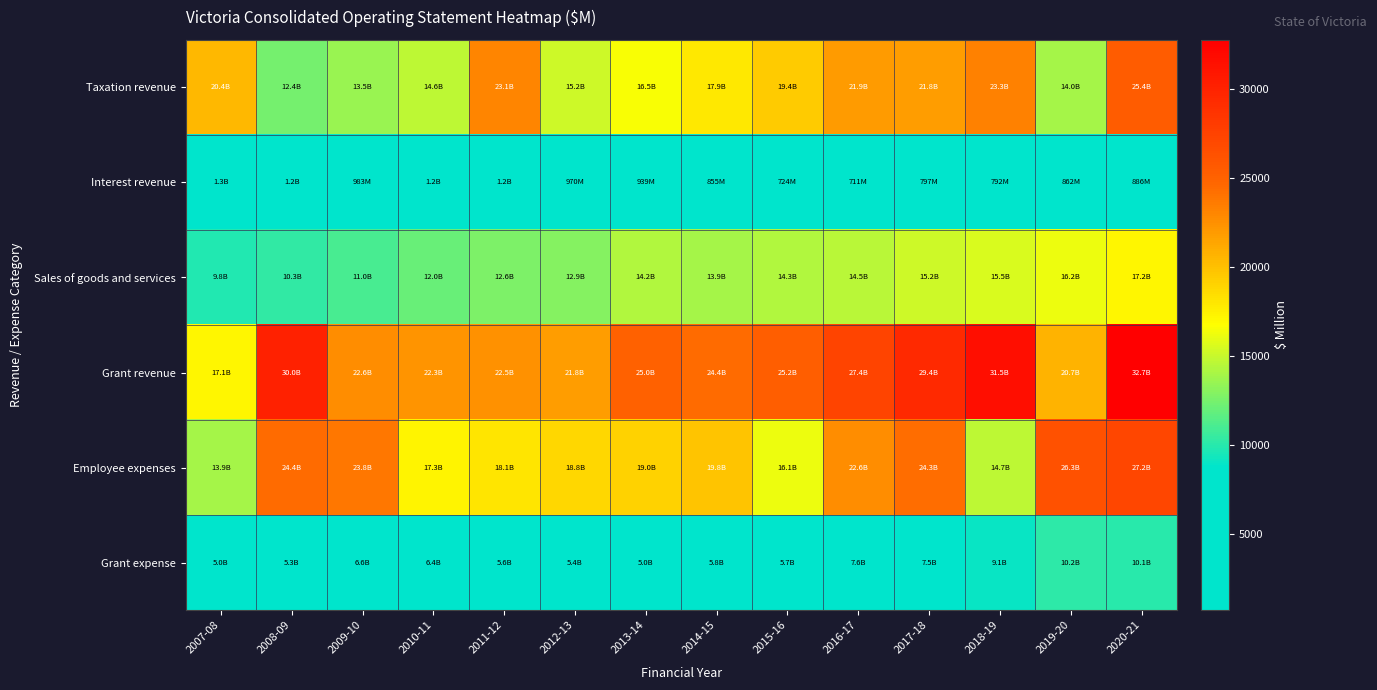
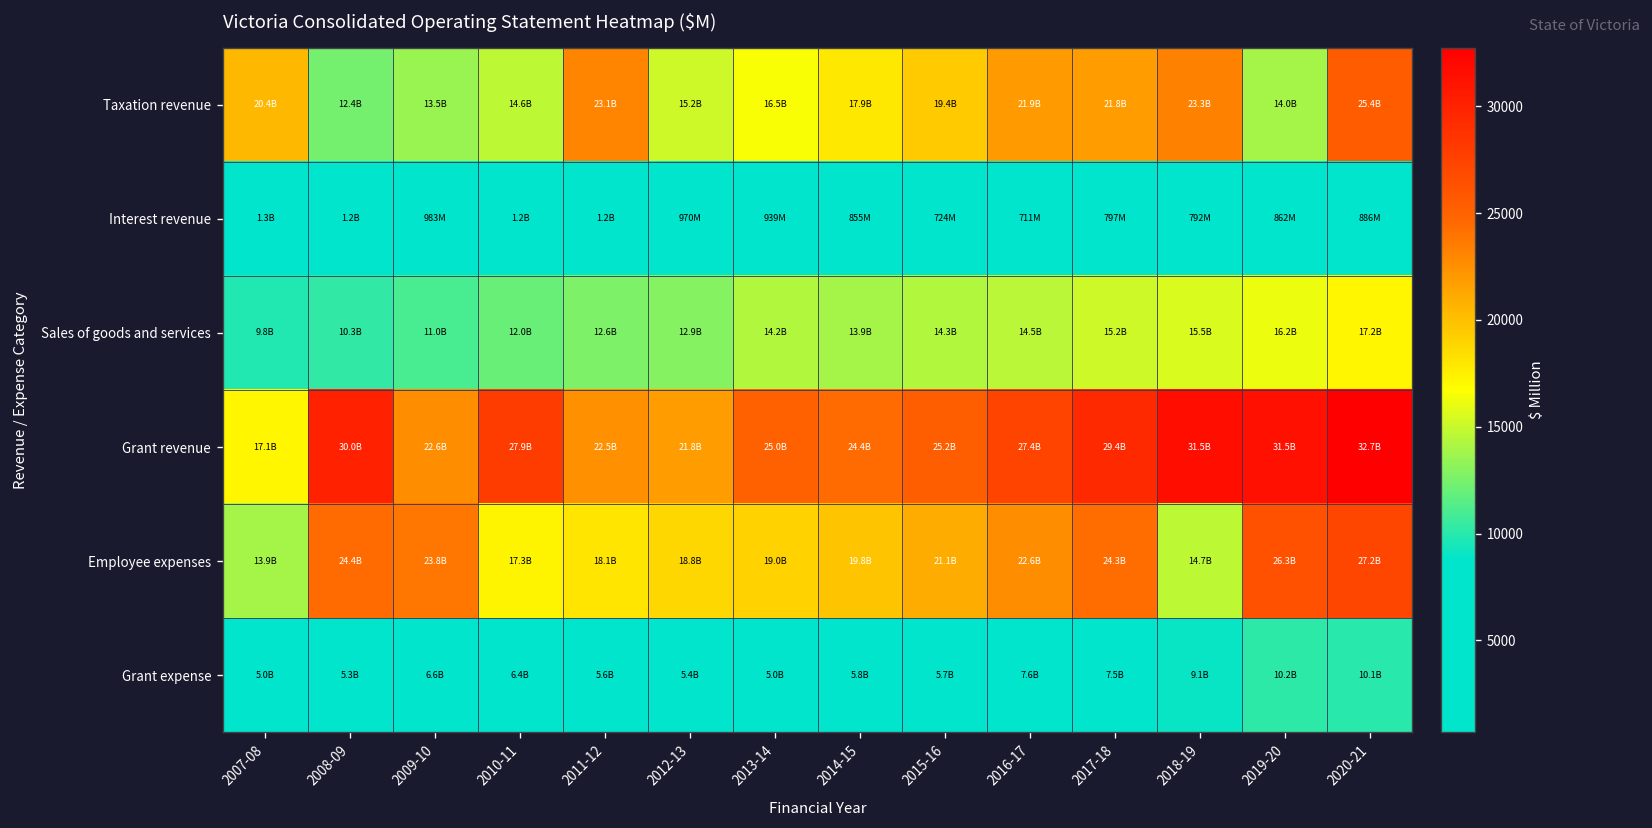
  {
    "Taxation revenue": {
      "2007-08": "20.4B",
      "2008-09": "12.4B",
      "2009-10": "13.5B",
      "2010-11": "14.6B",
      "2011-12": "23.1B",
      "2012-13": "15.2B",
      "2013-14": "16.5B",
      "2014-15": "17.9B",
      "2015-16": "19.4B",
      "2016-17": "21.9B",
      "2017-18": "21.8B",
      "2018-19": "23.3B",
      "2019-20": "14.0B",
      "2020-21": "25.4B"
    },
    "Interest revenue": {
      "2007-08": "1.3B",
      "2008-09": "1.2B",
      "2009-10": "983M",
      "2010-11": "1.2B",
      "2011-12": "1.2B",
      "2012-13": "970M",
      "2013-14": "939M",
      "2014-15": "855M",
      "2015-16": "724M",
      "2016-17": "711M",
      "2017-18": "797M",
      "2018-19": "792M",
      "2019-20": "862M",
      "2020-21": "886M"
    },
    "Sales of goods and services": {
      "2007-08": "9.8B",
      "2008-09": "10.3B",
      "2009-10": "11.0B",
      "2010-11": "12.0B",
      "2011-12": "12.6B",
      "2012-13": "12.9B",
      "2013-14": "14.2B",
      "2014-15": "13.9B",
      "2015-16": "14.3B",
      "2016-17": "14.5B",
      "2017-18": "15.2B",
      "2018-19": "15.5B",
      "2019-20": "16.2B",
      "2020-21": "17.2B"
    },
    "Grant revenue": {
      "2007-08": "17.1B",
      "2008-09": "30.0B",
      "2009-10": "22.6B",
-     "2010-11": "22.3B",
+     "2010-11": "27.9B",
      "2011-12": "22.5B",
      "2012-13": "21.8B",
      "2013-14": "25.0B",
      "2014-15": "24.4B",
      "2015-16": "25.2B",
      "2016-17": "27.4B",
      "2017-18": "29.4B",
      "2018-19": "31.5B",
-     "2019-20": "20.7B",
+     "2019-20": "31.5B",
      "2020-21": "32.7B"
    },
    "Employee expenses": {
      "2007-08": "13.9B",
      "2008-09": "24.4B",
      "2009-10": "23.8B",
      "2010-11": "17.3B",
      "2011-12": "18.1B",
      "2012-13": "18.8B",
      "2013-14": "19.0B",
      "2014-15": "19.8B",
-     "2015-16": "16.1B",
+     "2015-16": "21.1B",
      "2016-17": "22.6B",
      "2017-18": "24.3B",
      "2018-19": "14.7B",
      "2019-20": "26.3B",
      "2020-21": "27.2B"
    },
    "Grant expense": {
      "2007-08": "5.0B",
      "2008-09": "5.3B",
      "2009-10": "6.6B",
      "2010-11": "6.4B",
      "2011-12": "5.6B",
      "2012-13": "5.4B",
      "2013-14": "5.0B",
      "2014-15": "5.8B",
      "2015-16": "5.7B",
      "2016-17": "7.6B",
      "2017-18": "7.5B",
      "2018-19": "9.1B",
      "2019-20": "10.2B",
      "2020-21": "10.1B"
    }
  }
